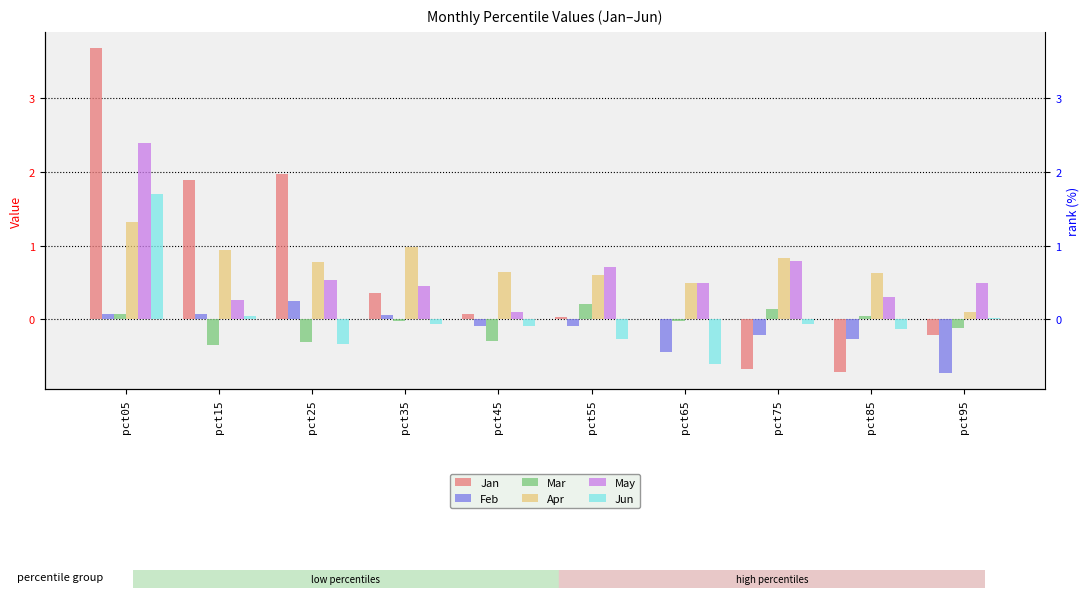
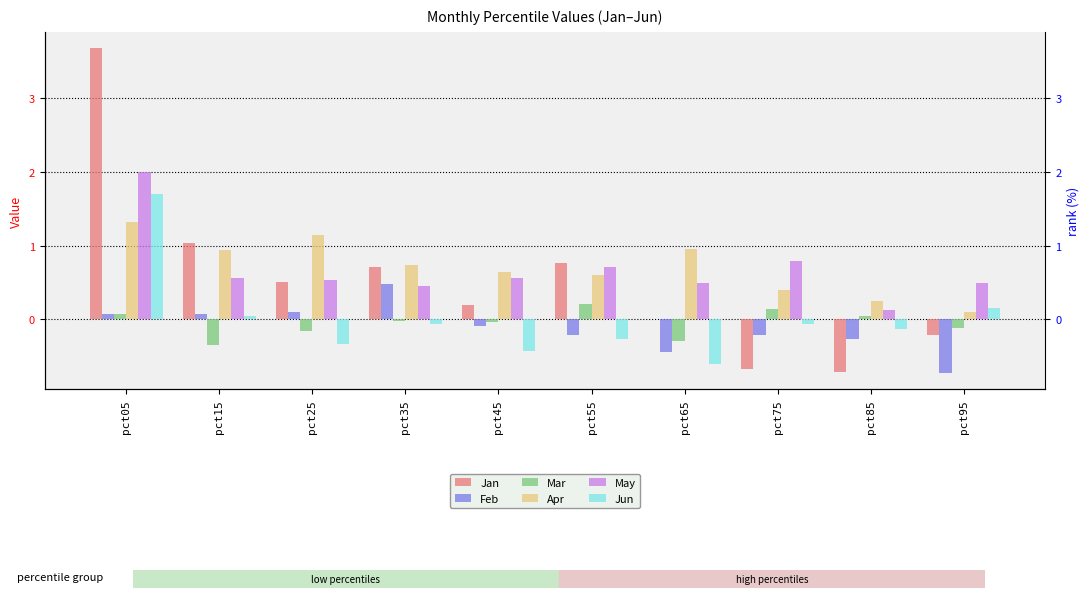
  {
    "Jan": {
      "pct05": 3.7,
-     "pct15": 1.9,
-     "pct25": 2.0,
-     "pct35": 0.4,
-     "pct45": 0.1,
-     "pct55": 0.0,
+     "pct15": 1.0,
+     "pct25": 0.5,
+     "pct35": 0.7,
+     "pct45": 0.2,
+     "pct55": 0.8,
      "pct75": -0.7,
      "pct85": -0.7,
      "pct95": -0.2
    },
    "Feb": {
      "pct05": 0.1,
      "pct15": 0.1,
-     "pct25": 0.2,
-     "pct35": 0.1,
+     "pct25": 0.1,
+     "pct35": 0.5,
      "pct45": -0.1,
-     "pct55": -0.1,
+     "pct55": -0.2,
      "pct65": -0.5,
      "pct75": -0.2,
      "pct85": -0.3,
      "pct95": -0.7
    },
    "Mar": {
      "pct05": 0.1,
      "pct15": -0.4,
-     "pct25": -0.3,
-     "pct45": -0.3,
+     "pct25": -0.2,
+     "pct45": 0.0,
      "pct55": 0.2,
-     "pct65": 0.0,
+     "pct65": -0.3,
      "pct75": 0.1,
      "pct85": 0.0,
      "pct95": -0.1
    },
    "Apr": {
      "pct05": 1.3,
      "pct15": 0.9,
-     "pct25": 0.8,
-     "pct35": 1.0,
+     "pct25": 1.1,
+     "pct35": 0.7,
      "pct45": 0.6,
      "pct55": 0.6,
-     "pct65": 0.5,
-     "pct75": 0.8,
-     "pct85": 0.6,
+     "pct65": 1.0,
+     "pct75": 0.4,
+     "pct85": 0.2,
      "pct95": 0.1
    },
    "May": {
-     "pct05": 2.4,
-     "pct15": 0.3,
+     "pct05": 2.0,
+     "pct15": 0.6,
      "pct25": 0.5,
      "pct35": 0.4,
-     "pct45": 0.1,
+     "pct45": 0.6,
      "pct55": 0.7,
      "pct65": 0.5,
      "pct75": 0.8,
-     "pct85": 0.3,
+     "pct85": 0.1,
      "pct95": 0.5
    },
    "Jun": {
      "pct05": 1.7,
      "pct15": 0.0,
      "pct25": -0.3,
      "pct35": -0.1,
-     "pct45": -0.1,
+     "pct45": -0.4,
      "pct55": -0.3,
      "pct65": -0.6,
      "pct75": -0.1,
      "pct85": -0.1,
-     "pct95": 0.0
+     "pct95": 0.2
    }
  }
